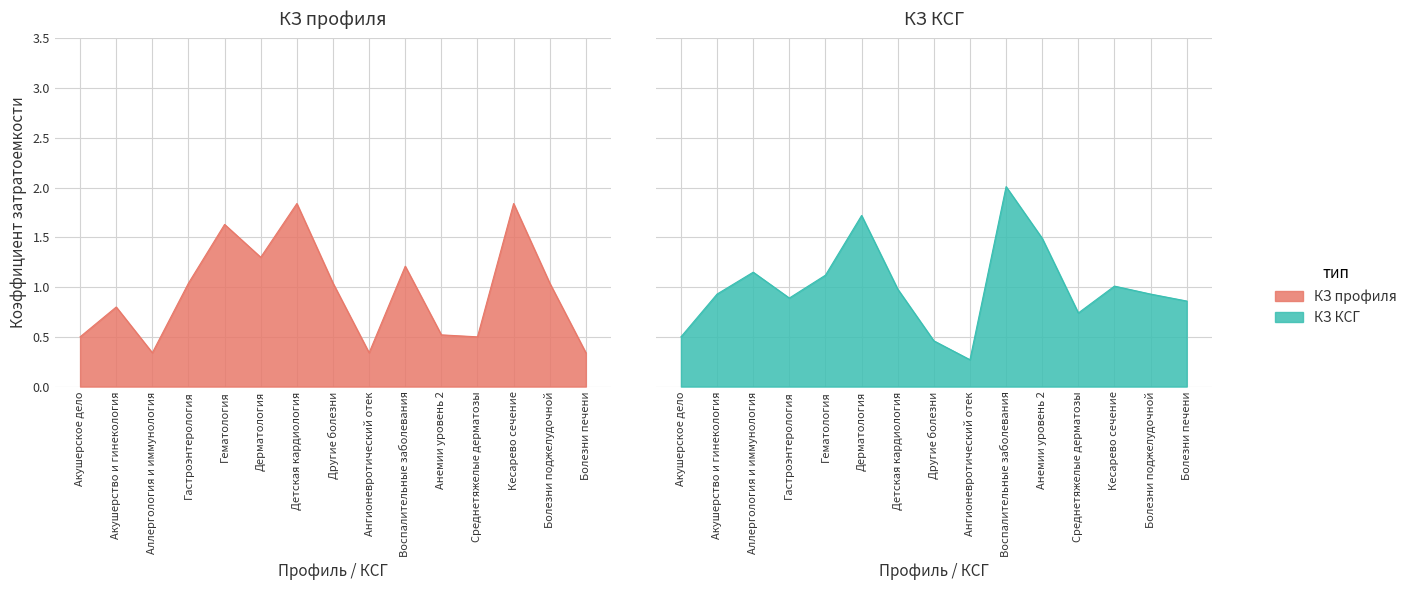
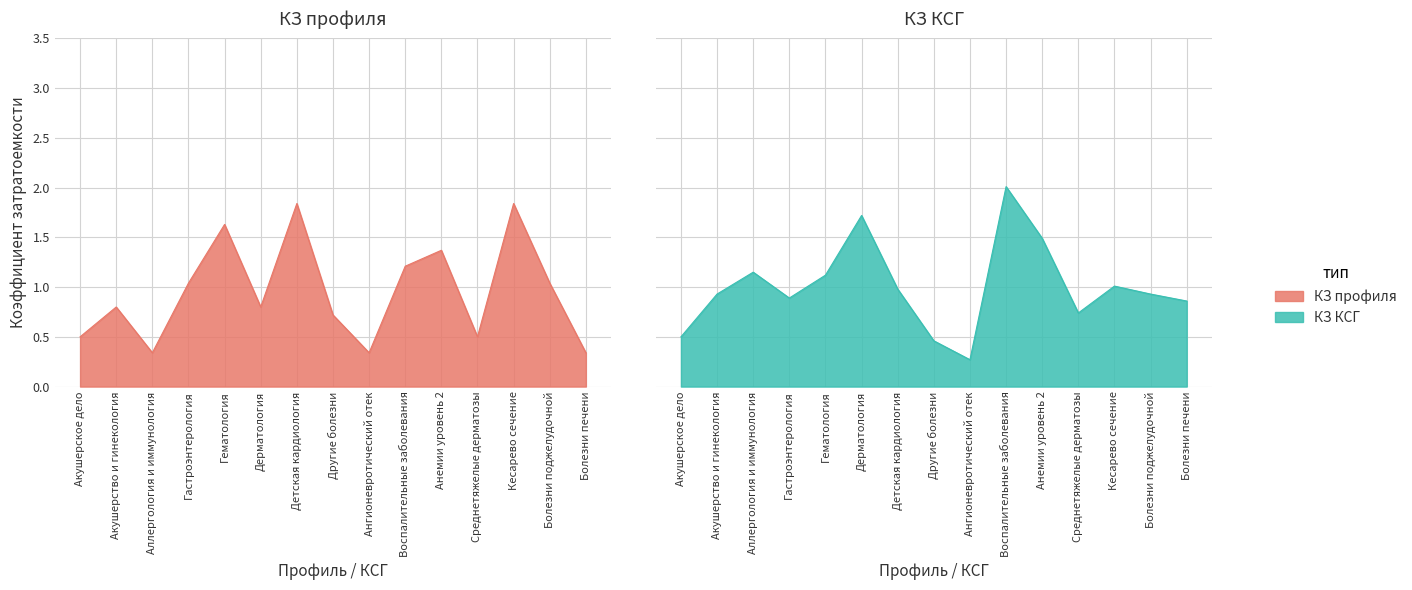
  {
    "КЗ профиля": {
      "Акушерское дело": 0.5,
      "Акушерство и гинекология": 0.8,
      "Аллергология и иммунология": 0.3,
      "Гастроэнтерология": 1.0,
      "Гематология": 1.6,
-     "Дерматология": 1.3,
+     "Дерматология": 0.8,
      "Детская кардиология": 1.8,
-     "Другие болезни": 1.0,
+     "Другие болезни": 0.7,
      "Ангионевротический отек": 0.3,
      "Воспалительные заболевания": 1.2,
-     "Анемии уровень 2": 0.5,
+     "Анемии уровень 2": 1.4,
      "Среднетяжелые дерматозы": 0.5,
      "Кесарево сечение": 1.8,
      "Болезни поджелудочной": 1.0,
      "Болезни печени": 0.3
    }
  }
